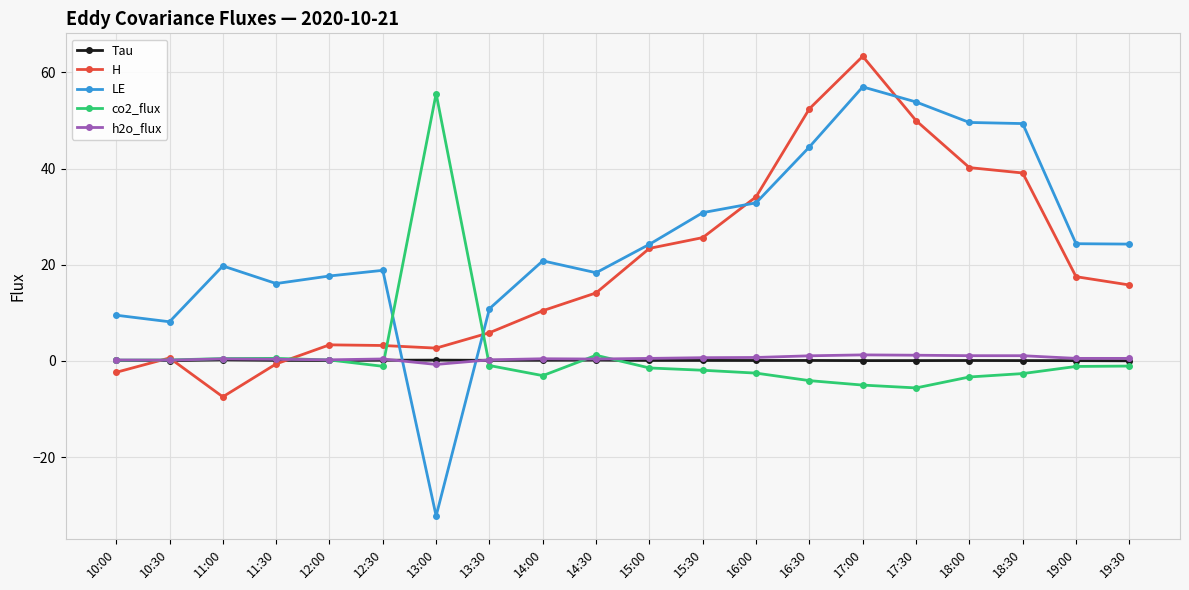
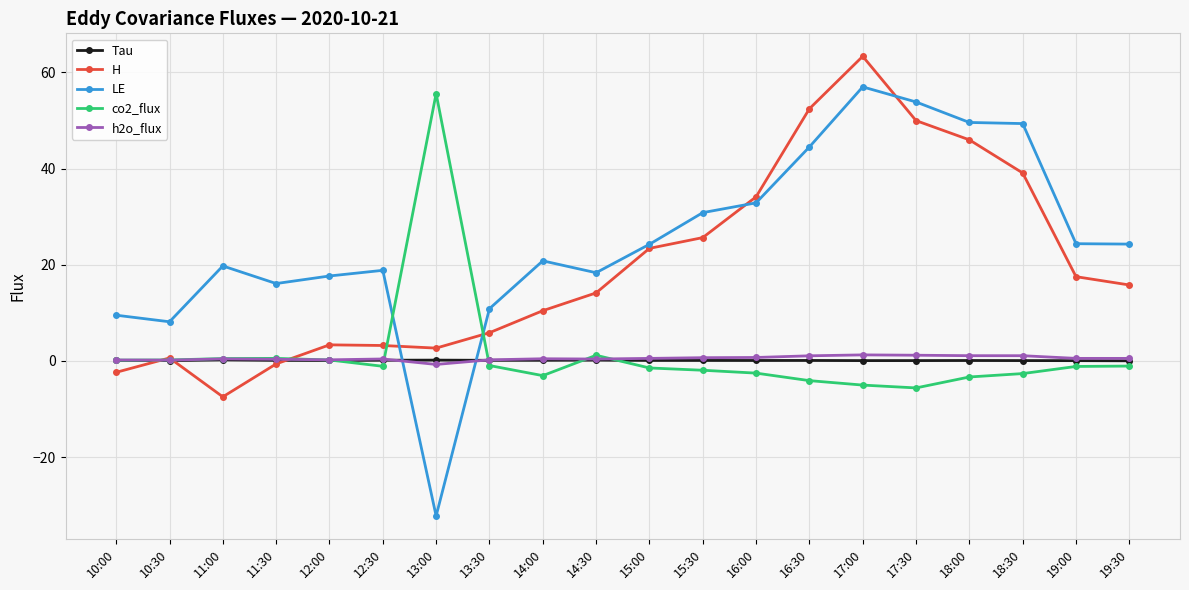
  {
    "Tau": {
      "13:00": 0,
      "15:30": 0,
      "16:00": 0,
      "16:30": 0,
      "17:00": 0,
      "17:30": 0,
      "18:00": 0,
      "18:30": 0
    },
    "H": {
      "10:00": -2,
      "11:00": -7,
      "11:30": -1,
      "12:00": 3,
      "12:30": 3,
      "13:00": 3,
      "13:30": 6,
      "14:00": 10,
      "14:30": 14,
      "15:00": 23,
      "15:30": 26,
      "16:00": 34,
      "16:30": 52,
      "17:00": 63,
      "17:30": 50,
-     "18:00": 40,
+     "18:00": 46,
      "18:30": 39,
      "19:00": 18,
      "19:30": 16
    },
    "LE": {
      "10:00": 10,
      "10:30": 8,
      "11:00": 20,
      "11:30": 16,
      "12:00": 18,
      "12:30": 19,
      "13:00": -32,
      "13:30": 11,
      "14:00": 21,
      "14:30": 18,
      "15:00": 24,
      "15:30": 31,
      "16:00": 33,
      "16:30": 44,
      "17:00": 57,
      "17:30": 54,
      "18:00": 50,
      "18:30": 49,
      "19:00": 24,
      "19:30": 24
    },
    "co2_flux": {
      "12:30": -1,
      "13:00": 56,
      "13:30": -1,
      "14:00": -3,
      "14:30": 1,
      "15:00": -1,
      "15:30": -2,
      "16:00": -3,
      "16:30": -4,
      "17:00": -5,
      "17:30": -6,
      "18:00": -3,
      "18:30": -3,
      "19:00": -1,
      "19:30": -1
    },
    "h2o_flux": {
      "13:00": -1,
      "15:30": 1,
      "16:00": 1,
      "16:30": 1,
      "17:00": 1,
      "17:30": 1,
      "18:00": 1,
      "18:30": 1
    }
  }
